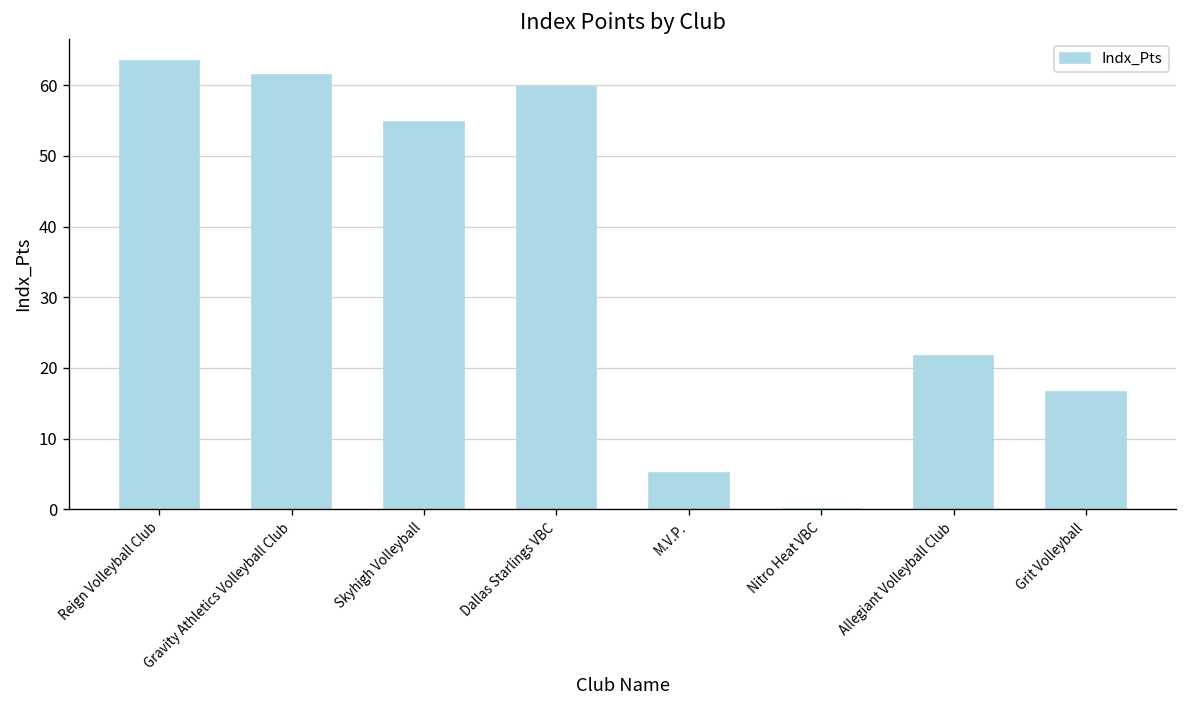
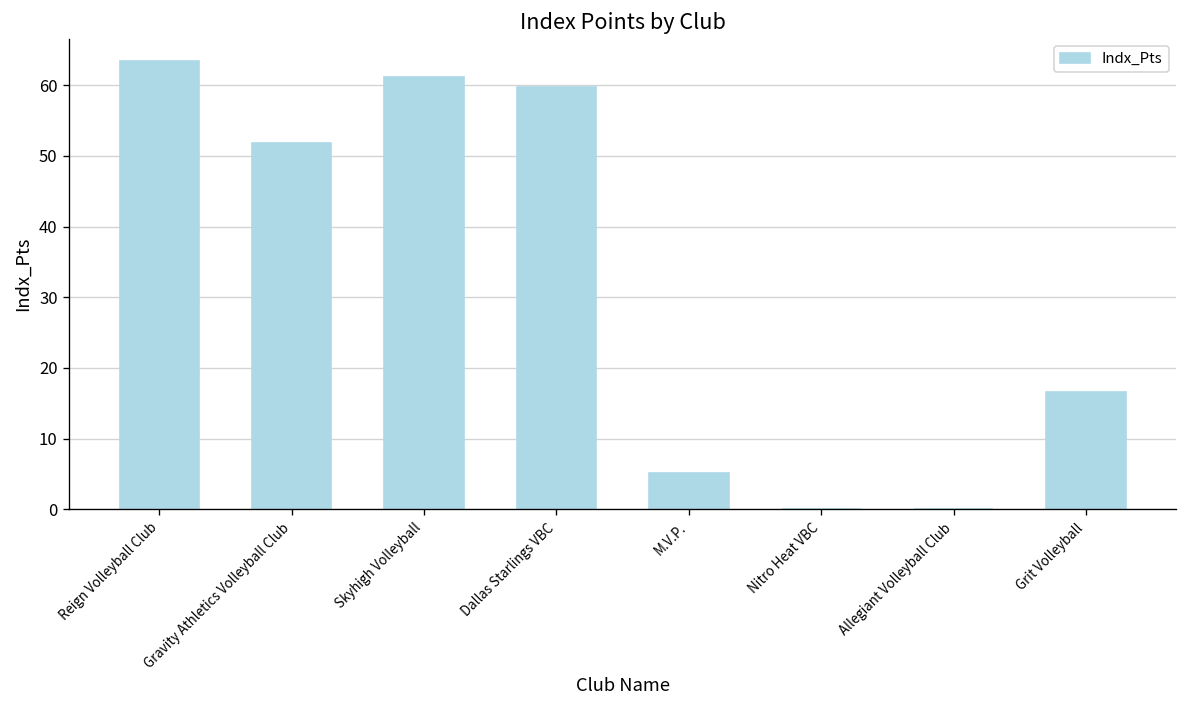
  {
    "Reign Volleyball Club": 63,
-   "Gravity Athletics Volleyball Club": 61,
-   "Skyhigh Volleyball": 55,
+   "Gravity Athletics Volleyball Club": 52,
+   "Skyhigh Volleyball": 61,
    "Dallas Starlings VBC": 60,
    "M.V.P.": 5,
    "Nitro Heat VBC": 0,
-   "Allegiant Volleyball Club": 22,
+   "Allegiant Volleyball Club": 0,
    "Grit Volleyball": 17
  }
